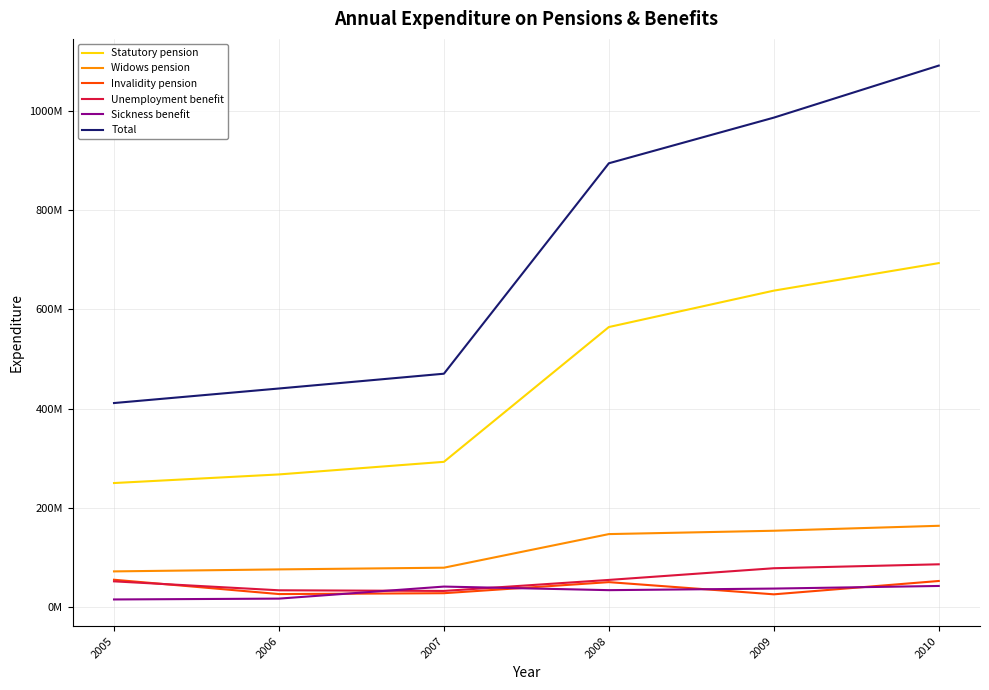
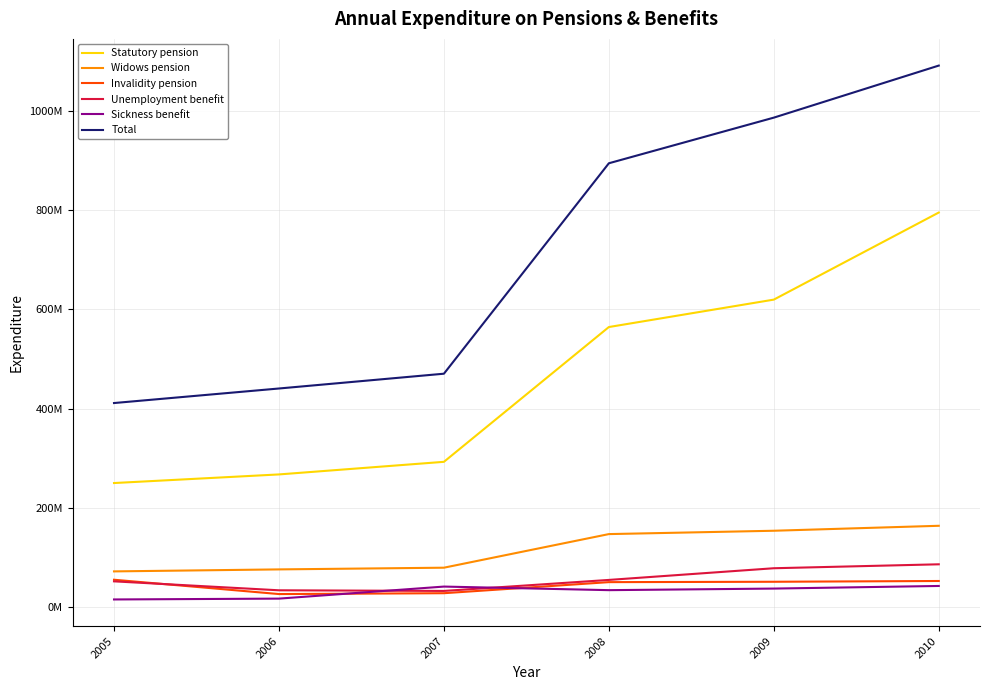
  {
    "Statutory pension": {
      "2005": 250000000,
      "2006": 270000000,
      "2007": 290000000,
      "2008": 560000000,
-     "2009": 640000000,
-     "2010": 690000000
+     "2009": 620000000,
+     "2010": 800000000
    },
    "Widows pension": {
      "2005": 70000000,
      "2006": 80000000,
      "2007": 80000000,
      "2008": 150000000,
      "2009": 150000000,
      "2010": 160000000
    },
    "Invalidity pension": {
      "2006": 30000000,
-     "2009": 30000000,
+     "2009": 50000000,
      "2010": 50000000
    },
    "Unemployment benefit": {
      "2006": 30000000,
      "2009": 80000000,
      "2010": 90000000
    },
    "Sickness benefit": {
      "2005": 10000000,
      "2006": 20000000,
      "2007": 40000000,
      "2008": 30000000,
      "2009": 40000000,
      "2010": 40000000
    },
    "Total": {
      "2005": 410000000,
      "2006": 440000000,
      "2007": 470000000,
      "2008": 890000000,
      "2009": 990000000,
      "2010": 1090000000
    }
  }
